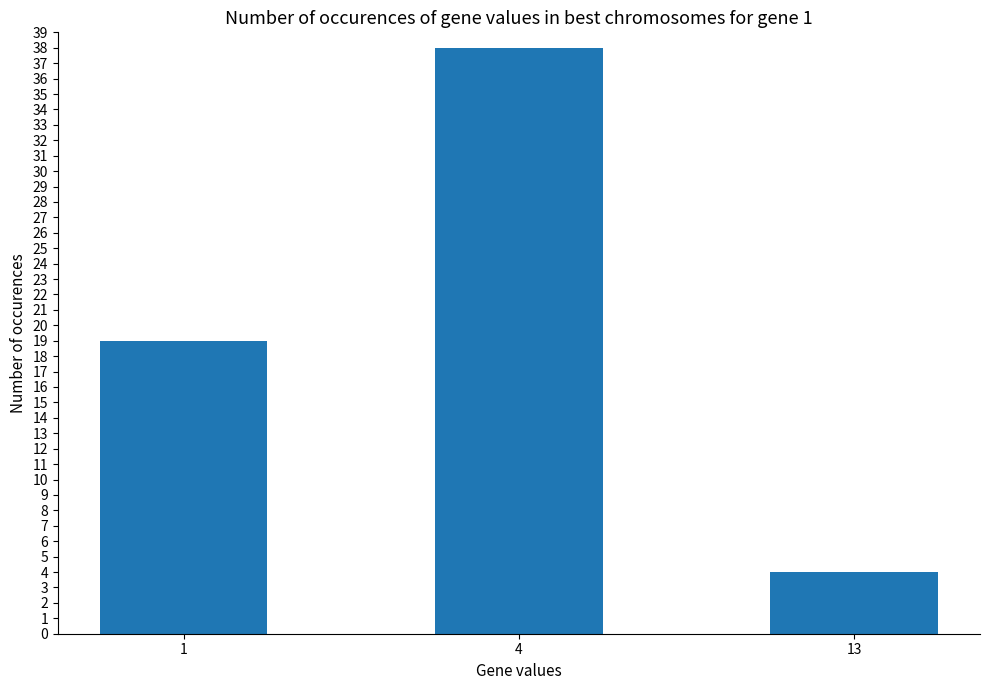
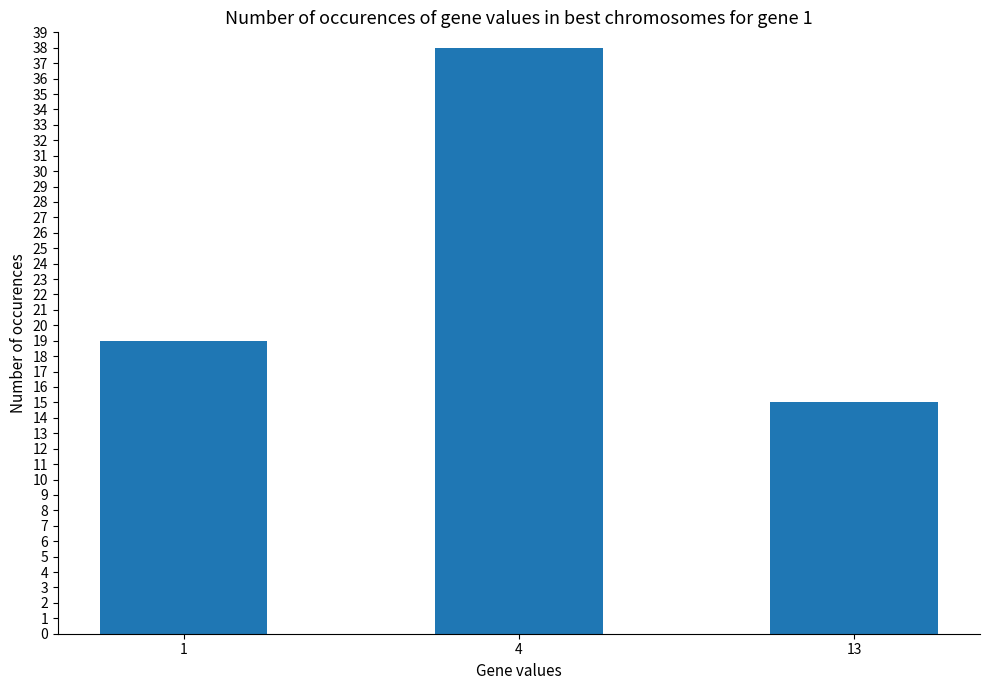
  {
    "1": 19,
    "4": 38,
-   "13": 4
+   "13": 15
  }
